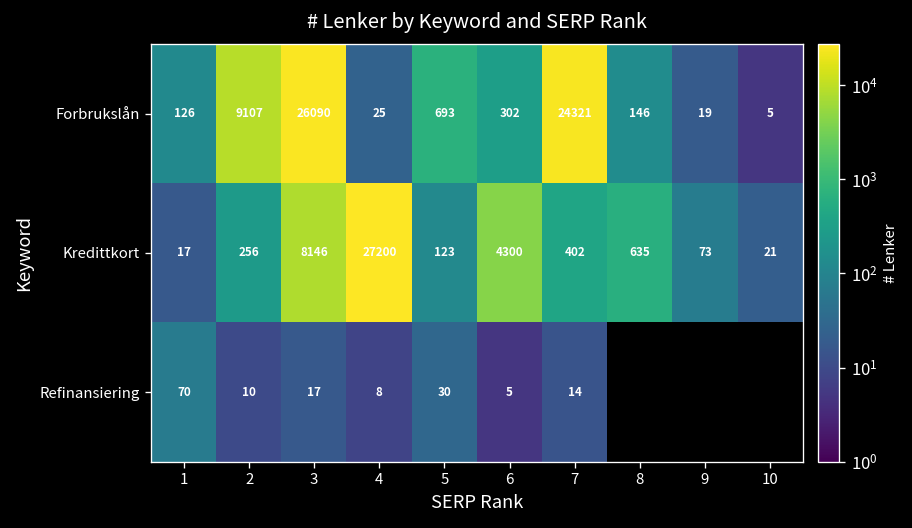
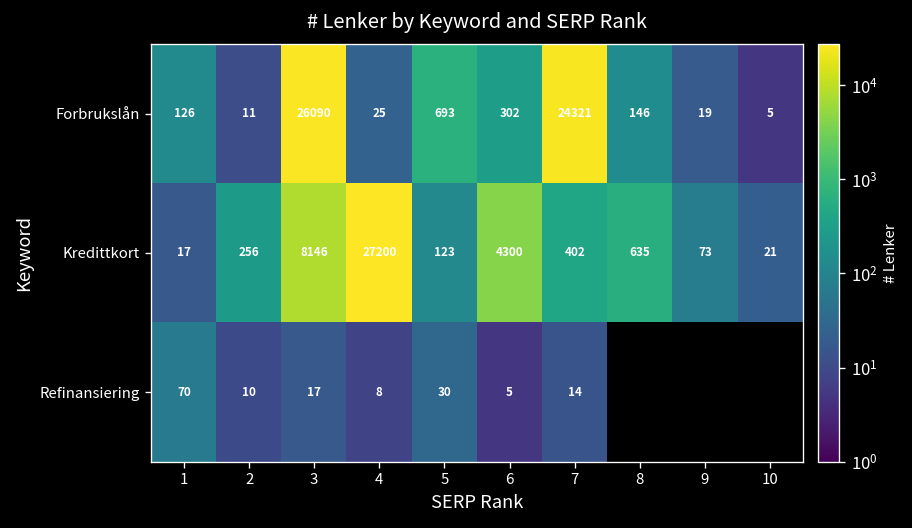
  {
    "Forbrukslån": {
      "1": 126,
-     "2": 9107,
+     "2": 11,
      "3": 26090,
      "4": 25,
      "5": 693,
      "6": 302,
      "7": 24321,
      "8": 146,
      "9": 19,
      "10": 5
    },
    "Kredittkort": {
      "1": 17,
      "2": 256,
      "3": 8146,
      "4": 27200,
      "5": 123,
      "6": 4300,
      "7": 402,
      "8": 635,
      "9": 73,
      "10": 21
    },
    "Refinansiering": {
      "1": 70,
      "2": 10,
      "3": 17,
      "4": 8,
      "5": 30,
      "6": 5,
      "7": 14
    }
  }
